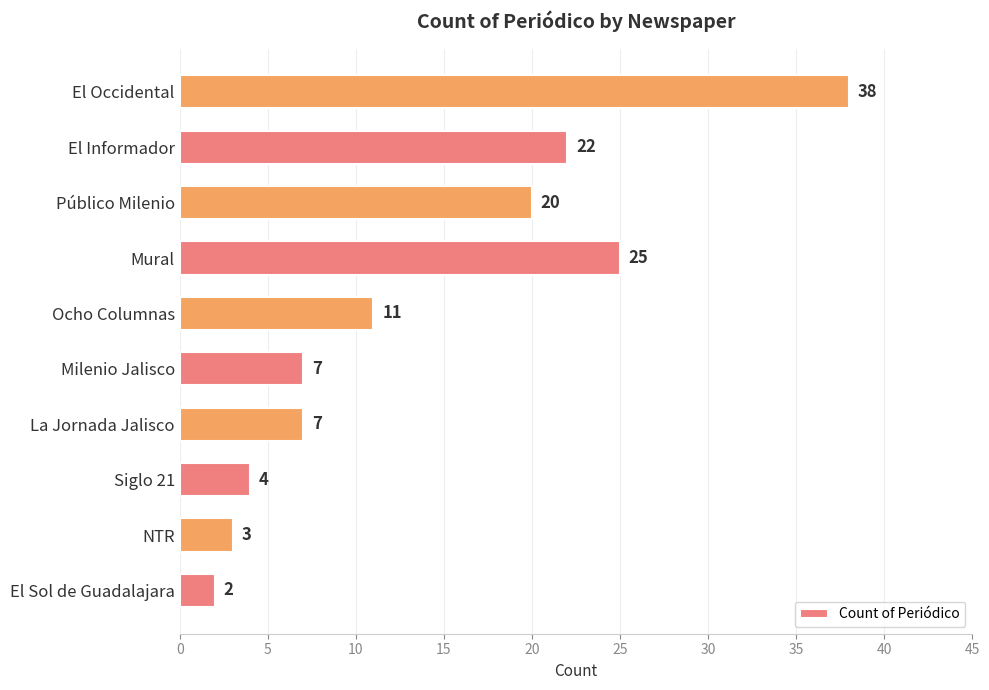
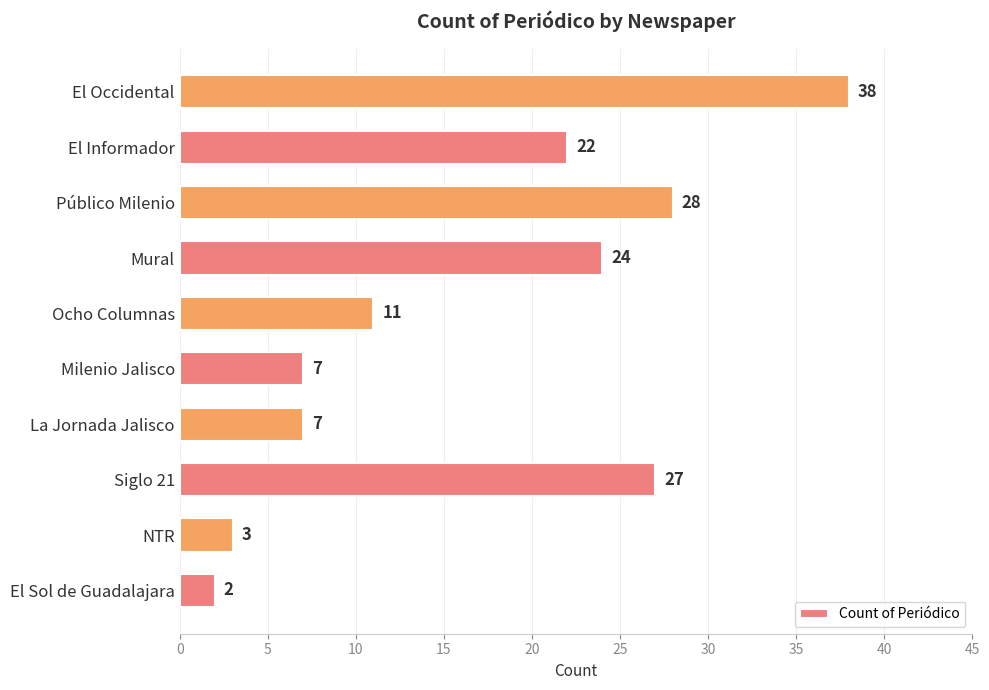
  {
    "El Occidental": 38,
    "El Informador": 22,
-   "Público Milenio": 20,
-   "Mural": 25,
+   "Público Milenio": 28,
+   "Mural": 24,
    "Ocho Columnas": 11,
    "Milenio Jalisco": 7,
    "La Jornada Jalisco": 7,
-   "Siglo 21": 4,
+   "Siglo 21": 27,
    "NTR": 3,
    "El Sol de Guadalajara": 2
  }
